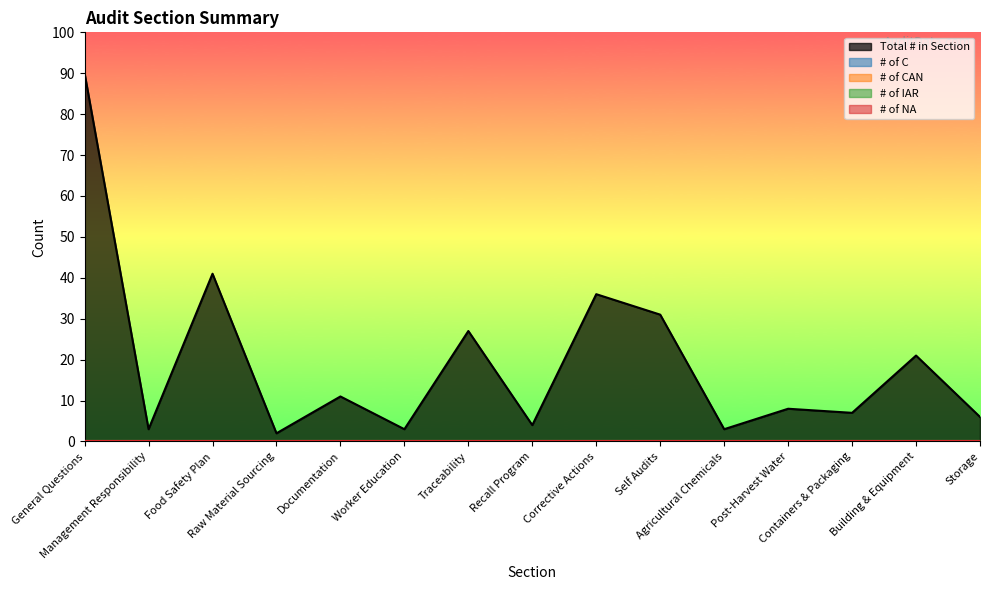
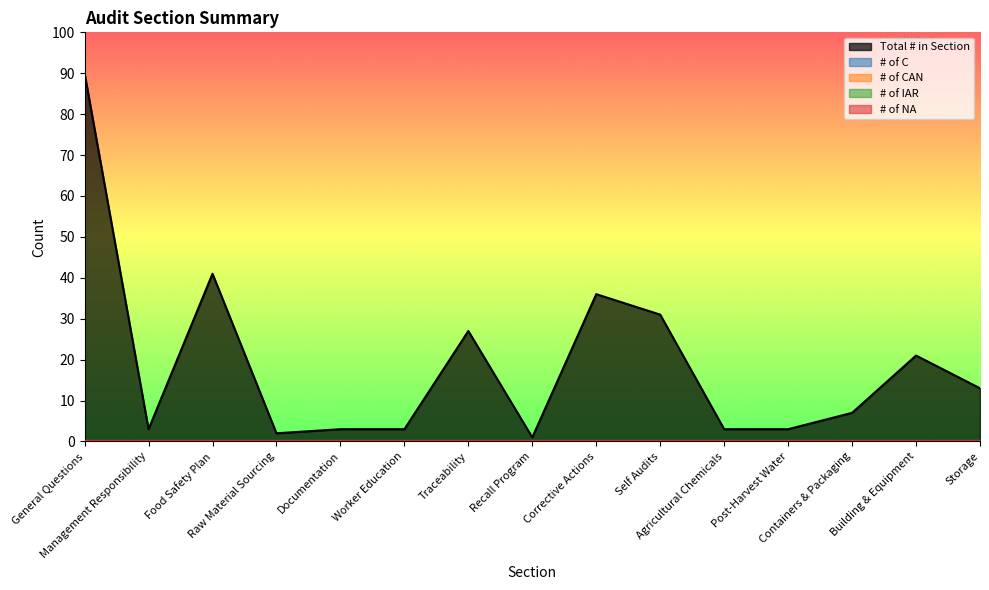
  {
    "Total # in Section": {
      "General Questions": 90,
      "Management Responsibility": 3,
      "Food Safety Plan": 41,
      "Raw Material Sourcing": 2,
-     "Documentation": 11,
+     "Documentation": 3,
      "Worker Education": 3,
      "Traceability": 27,
-     "Recall Program": 4,
+     "Recall Program": 1,
      "Corrective Actions": 36,
      "Self Audits": 31,
      "Agricultural Chemicals": 3,
-     "Post-Harvest Water": 8,
+     "Post-Harvest Water": 3,
      "Containers & Packaging": 7,
      "Building & Equipment": 21,
-     "Storage": 6
+     "Storage": 13
    },
    "# of NA": {
      "General Questions": 0,
      "Management Responsibility": 0,
      "Food Safety Plan": 0,
      "Raw Material Sourcing": 0,
      "Documentation": 0,
      "Worker Education": 0,
      "Traceability": 0,
      "Recall Program": 0,
      "Corrective Actions": 0,
      "Self Audits": 0,
      "Agricultural Chemicals": 0,
      "Post-Harvest Water": 0,
      "Containers & Packaging": 0,
      "Building & Equipment": 0,
      "Storage": 0
    }
  }
